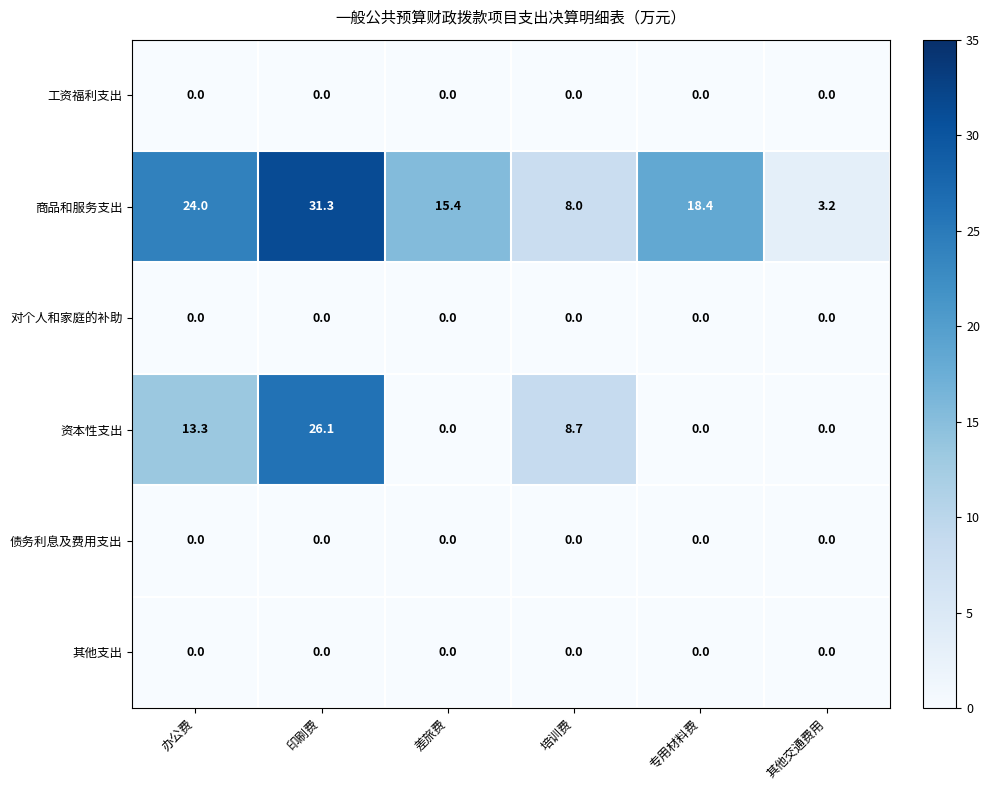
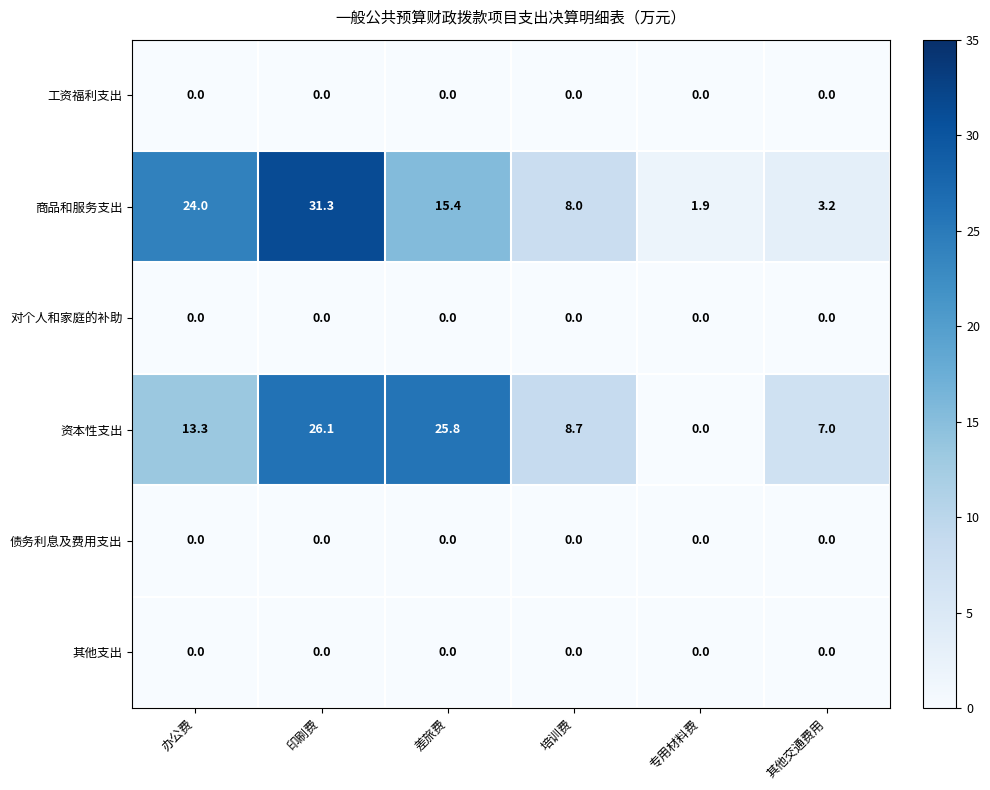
  {
    "工资福利支出": {
      "办公费": 0.0,
      "印刷费": 0.0,
      "差旅费": 0.0,
      "培训费": 0.0,
      "专用材料费": 0.0,
      "其他交通费用": 0.0
    },
    "商品和服务支出": {
      "办公费": 24.0,
      "印刷费": 31.3,
      "差旅费": 15.4,
      "培训费": 8.0,
-     "专用材料费": 18.4,
+     "专用材料费": 1.9,
      "其他交通费用": 3.2
    },
    "对个人和家庭的补助": {
      "办公费": 0.0,
      "印刷费": 0.0,
      "差旅费": 0.0,
      "培训费": 0.0,
      "专用材料费": 0.0,
      "其他交通费用": 0.0
    },
    "资本性支出": {
      "办公费": 13.3,
      "印刷费": 26.1,
-     "差旅费": 0.0,
+     "差旅费": 25.8,
      "培训费": 8.7,
      "专用材料费": 0.0,
-     "其他交通费用": 0.0
+     "其他交通费用": 7.0
    },
    "债务利息及费用支出": {
      "办公费": 0.0,
      "印刷费": 0.0,
      "差旅费": 0.0,
      "培训费": 0.0,
      "专用材料费": 0.0,
      "其他交通费用": 0.0
    },
    "其他支出": {
      "办公费": 0.0,
      "印刷费": 0.0,
      "差旅费": 0.0,
      "培训费": 0.0,
      "专用材料费": 0.0,
      "其他交通费用": 0.0
    }
  }
